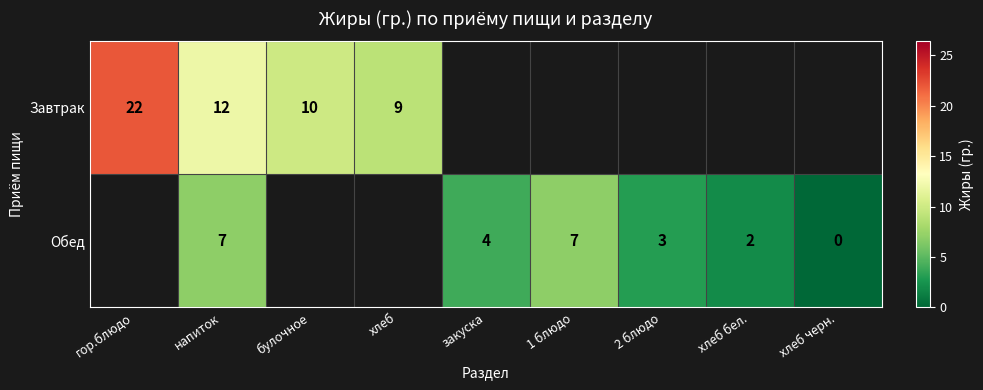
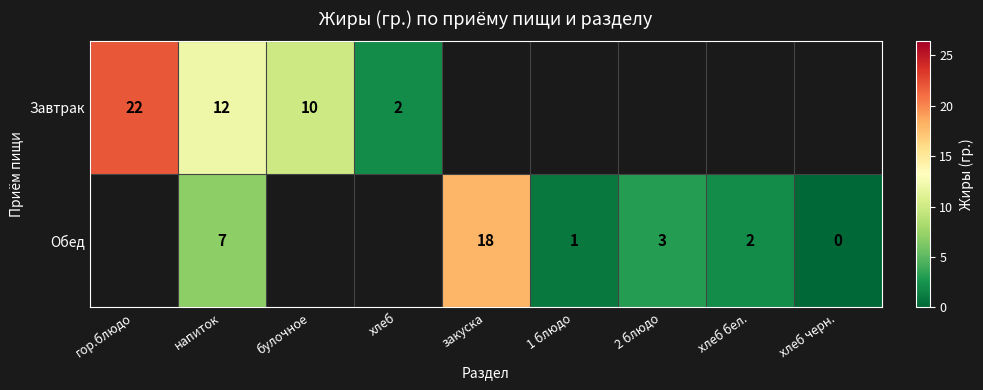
  {
    "Завтрак": {
      "гор.блюдо": 22,
      "напиток": 12,
      "булочное": 10,
-     "хлеб": 9
+     "хлеб": 2
    },
    "Обед": {
      "напиток": 7,
-     "закуска": 4,
-     "1 блюдо": 7,
+     "закуска": 18,
+     "1 блюдо": 1,
      "2 блюдо": 3,
      "хлеб бел.": 2,
      "хлеб черн.": 0
    }
  }
